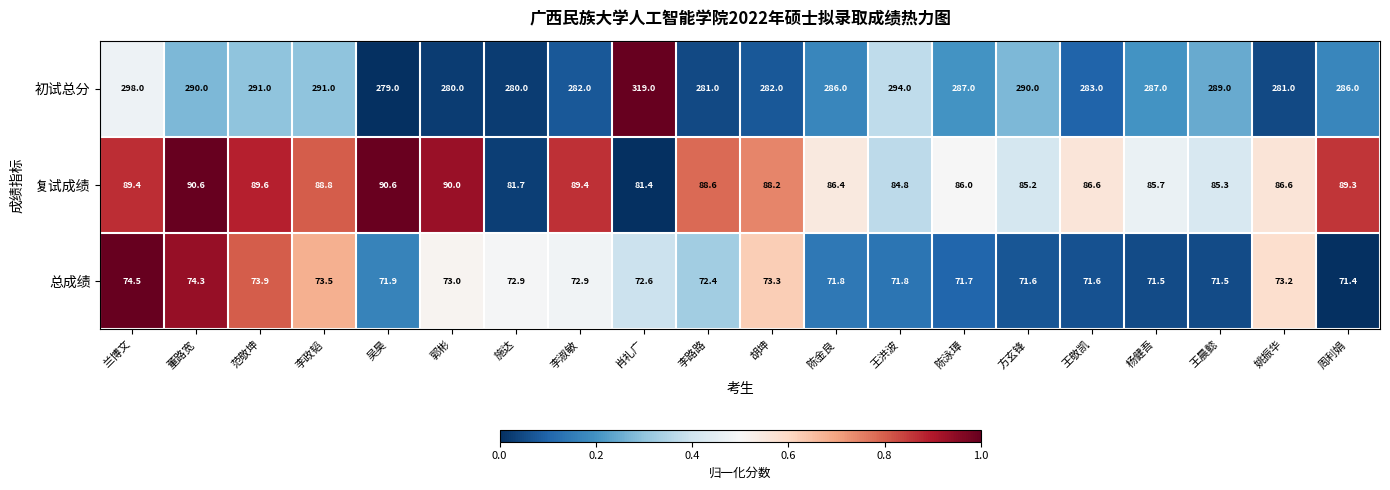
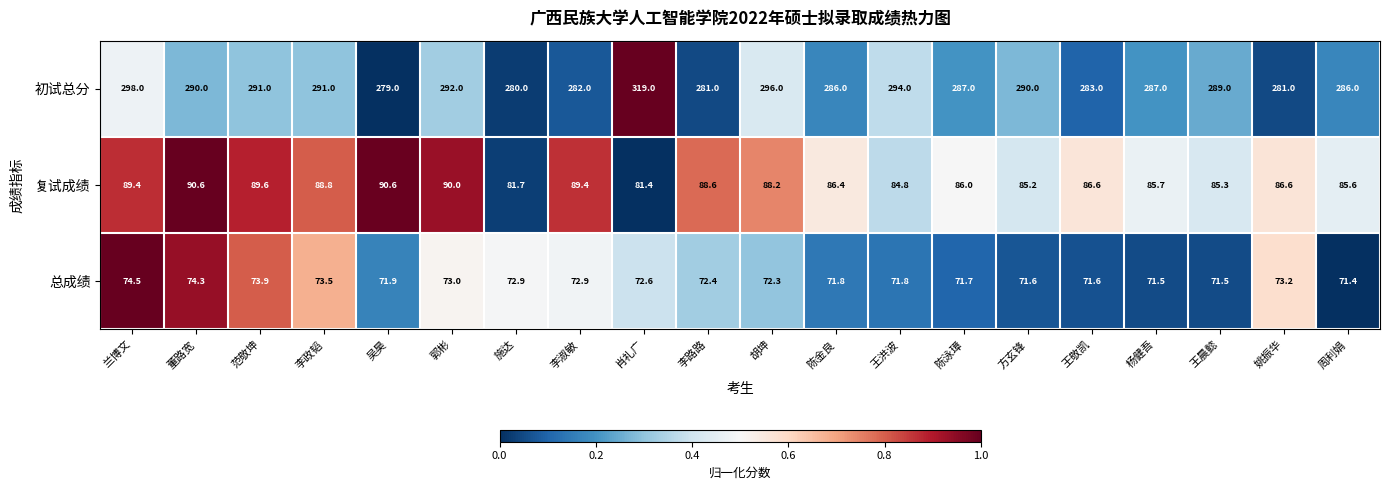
  {
    "初试总分": {
      "兰博文": 298.0,
      "董路宽": 290.0,
      "范敬坤": 291.0,
      "李政韬": 291.0,
      "吴昊": 279.0,
-     "郭彬": 280.0,
+     "郭彬": 292.0,
      "施达": 280.0,
      "李淑敏": 282.0,
      "肖礼广": 319.0,
      "李路路": 281.0,
-     "胡坤": 282.0,
+     "胡坤": 296.0,
      "陈金良": 286.0,
      "王洪波": 294.0,
      "陈泳璋": 287.0,
      "方玄锋": 290.0,
      "王敬凯": 283.0,
      "杨健吾": 287.0,
      "王晨懿": 289.0,
      "姚振华": 281.0,
      "周利娟": 286.0
    },
    "复试成绩": {
      "兰博文": 89.4,
      "董路宽": 90.6,
      "范敬坤": 89.6,
      "李政韬": 88.8,
      "吴昊": 90.6,
      "郭彬": 90.0,
      "施达": 81.7,
      "李淑敏": 89.4,
      "肖礼广": 81.4,
      "李路路": 88.6,
      "胡坤": 88.2,
      "陈金良": 86.4,
      "王洪波": 84.8,
      "陈泳璋": 86.0,
      "方玄锋": 85.2,
      "王敬凯": 86.6,
      "杨健吾": 85.7,
      "王晨懿": 85.3,
      "姚振华": 86.6,
-     "周利娟": 89.3
+     "周利娟": 85.6
    },
    "总成绩": {
      "兰博文": 74.5,
      "董路宽": 74.3,
      "范敬坤": 73.9,
      "李政韬": 73.5,
      "吴昊": 71.9,
      "郭彬": 73.0,
      "施达": 72.9,
      "李淑敏": 72.9,
      "肖礼广": 72.6,
      "李路路": 72.4,
-     "胡坤": 73.3,
+     "胡坤": 72.3,
      "陈金良": 71.8,
      "王洪波": 71.8,
      "陈泳璋": 71.7,
      "方玄锋": 71.6,
      "王敬凯": 71.6,
      "杨健吾": 71.5,
      "王晨懿": 71.5,
      "姚振华": 73.2,
      "周利娟": 71.4
    }
  }
